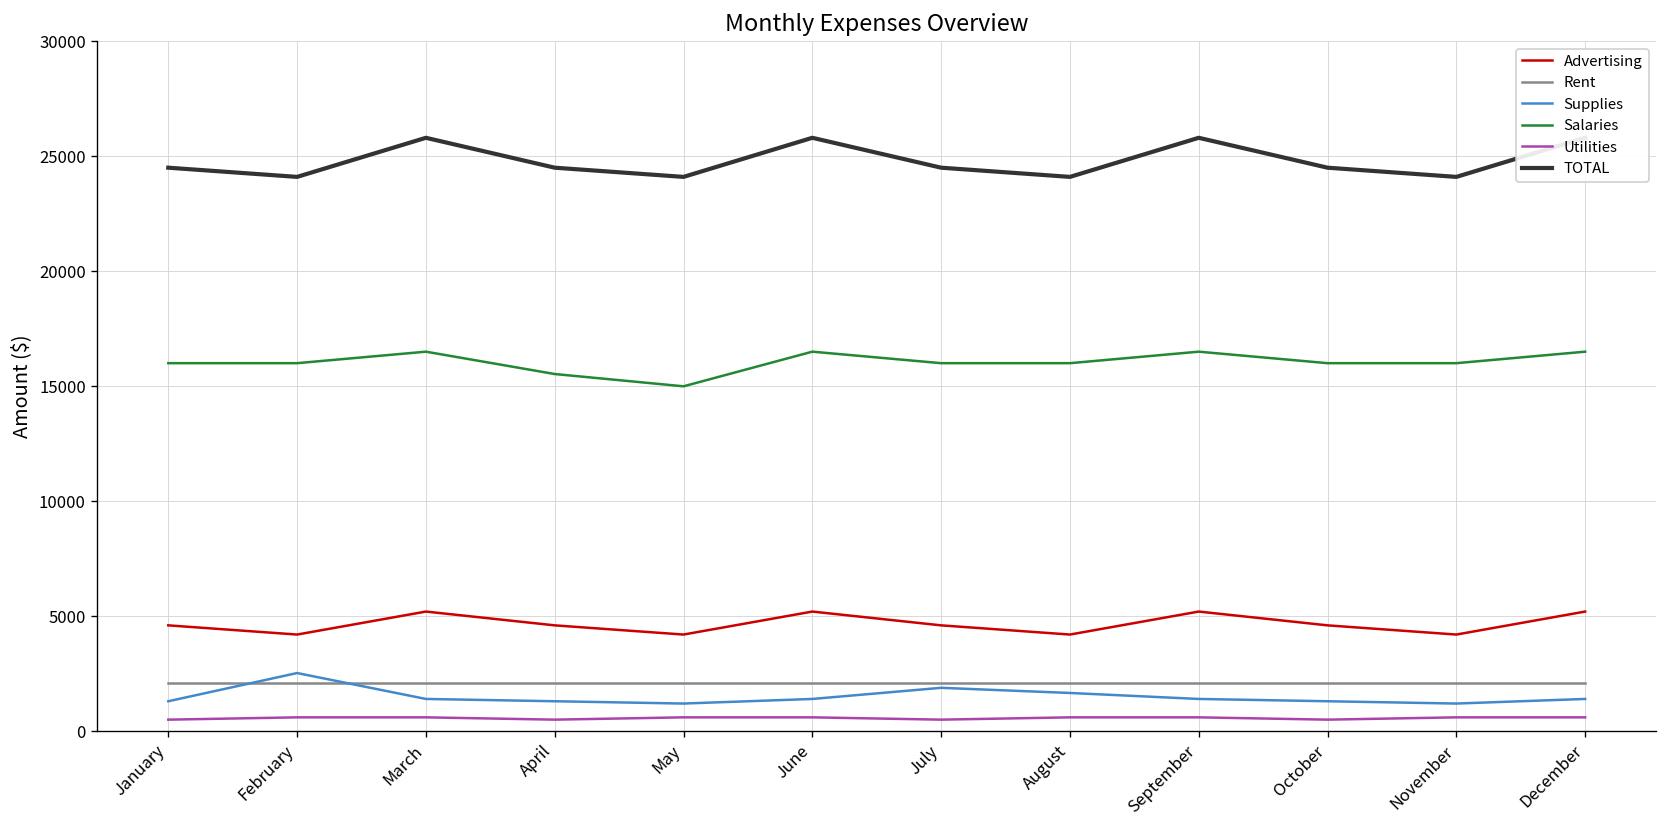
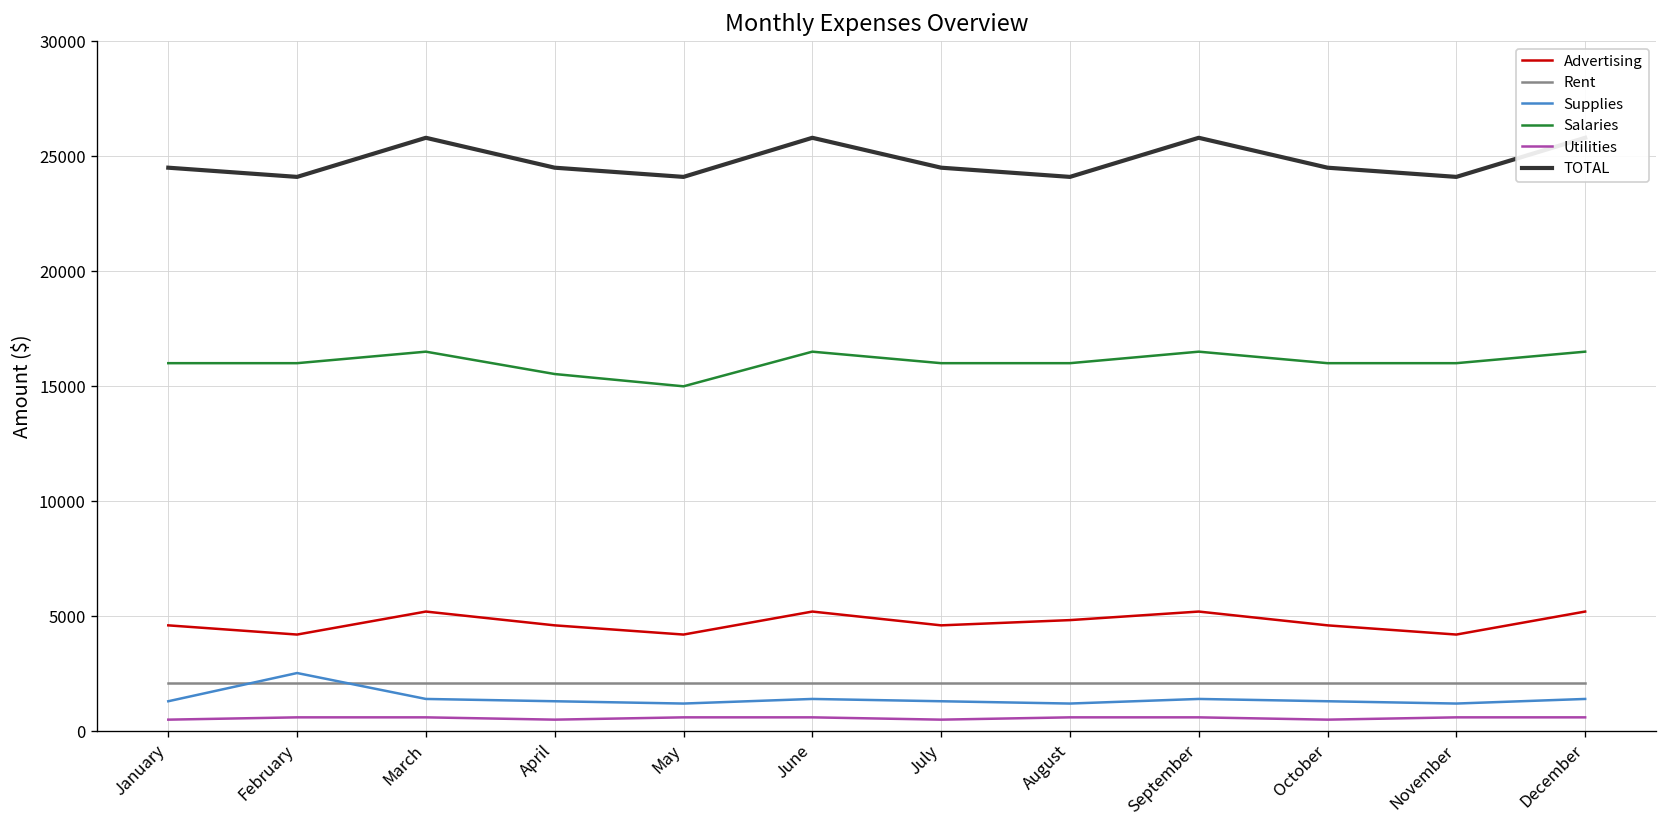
  {
    "Advertising": {
      "January": 4600,
      "February": 4200,
      "March": 5200,
      "April": 4600,
      "May": 4200,
      "June": 5200,
      "July": 4600,
-     "August": 4200,
+     "August": 4800,
      "September": 5200,
      "October": 4600,
      "November": 4200,
      "December": 5200
    },
    "Rent": {
      "January": 2100,
      "February": 2100,
      "March": 2100,
      "April": 2100,
      "May": 2100,
      "June": 2100,
      "July": 2100,
      "August": 2100,
      "September": 2100,
      "October": 2100,
      "November": 2100,
      "December": 2100
    },
    "Supplies": {
      "January": 1300,
      "February": 2500,
      "March": 1400,
      "April": 1300,
      "May": 1200,
      "June": 1400,
-     "July": 1900,
-     "August": 1700,
+     "July": 1300,
+     "August": 1200,
      "September": 1400,
      "October": 1300,
      "November": 1200,
      "December": 1400
    },
    "Salaries": {
      "January": 16000,
      "February": 16000,
      "March": 16500,
      "April": 15500,
      "May": 15000,
      "June": 16500,
      "July": 16000,
      "August": 16000,
      "September": 16500,
      "October": 16000,
      "November": 16000,
      "December": 16500
    },
    "Utilities": {
      "January": 500,
      "February": 600,
      "March": 600,
      "April": 500,
      "May": 600,
      "June": 600,
      "July": 500,
      "August": 600,
      "September": 600,
      "October": 500,
      "November": 600,
      "December": 600
    },
    "TOTAL": {
      "January": 24500,
      "February": 24100,
      "March": 25800,
      "April": 24500,
      "May": 24100,
      "June": 25800,
      "July": 24500,
      "August": 24100,
      "September": 25800,
      "October": 24500,
      "November": 24100
    }
  }
